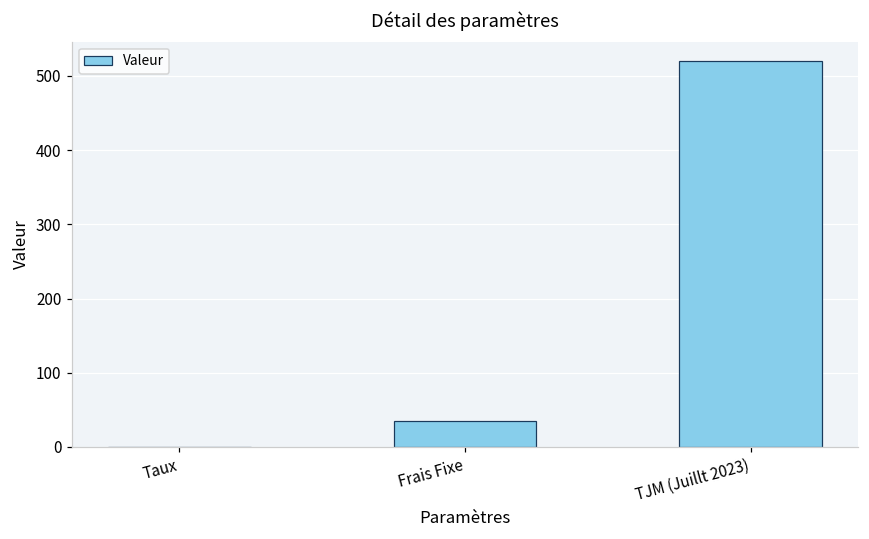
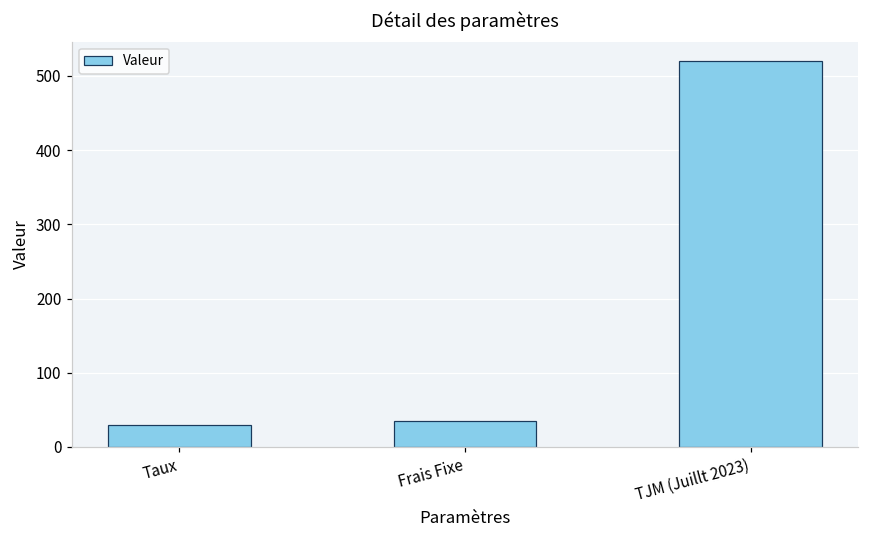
  {
-   "Taux": 0,
+   "Taux": 30,
    "Frais Fixe": 40,
    "TJM (Juillt 2023)": 520
  }
